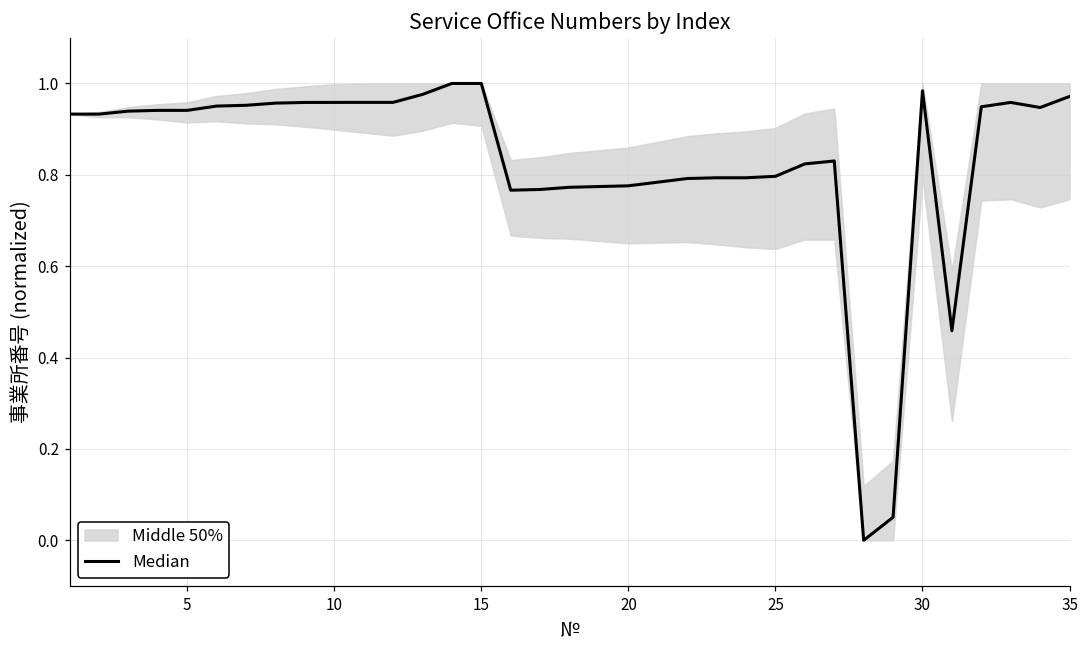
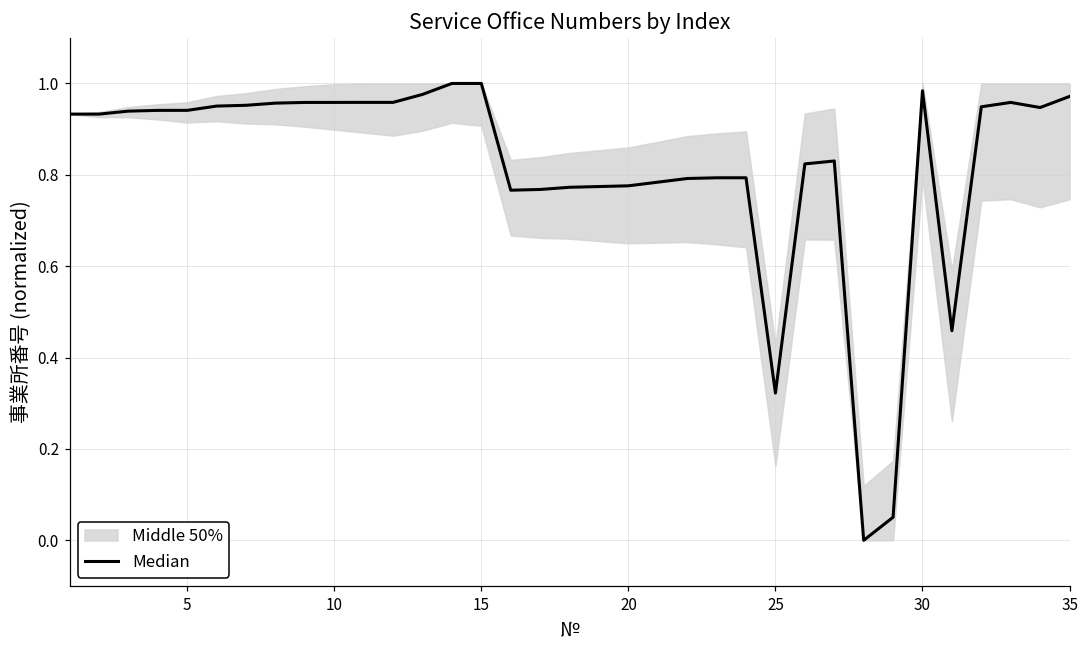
  {
    "Median": {
      "5": 0.94,
      "10": 0.96,
      "20": 0.78,
-     "25": 0.80,
+     "25": 0.32,
      "30": 0.98,
      "35": 0.97
    }
  }
